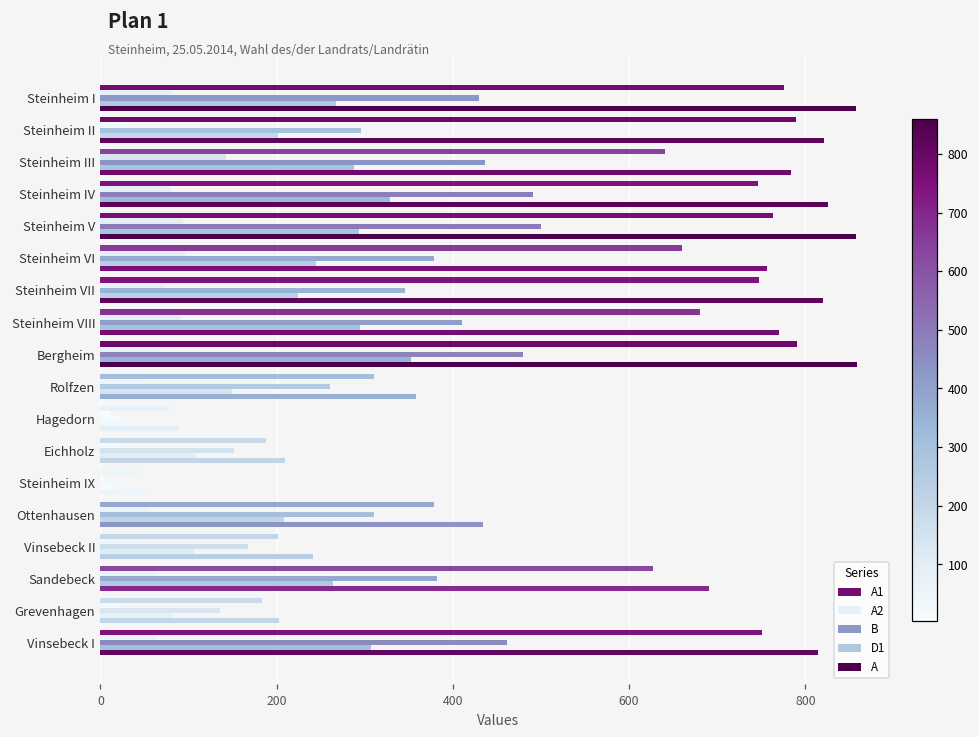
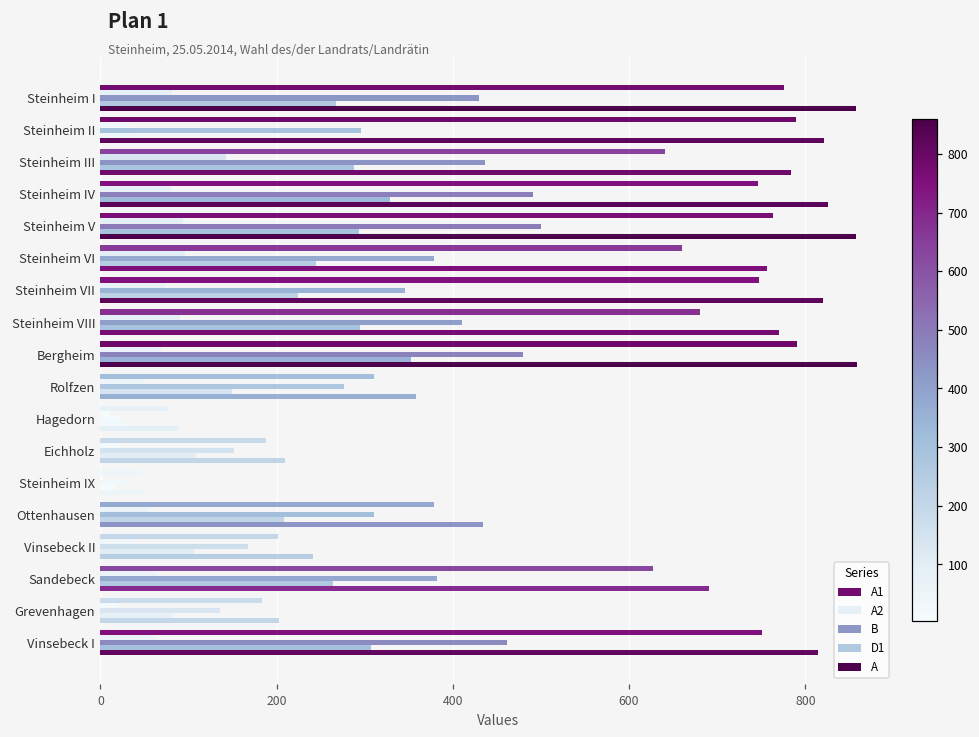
  {
    "A2": {
      "Steinheim I": 80,
      "Steinheim II": 30,
      "Steinheim III": 140,
      "Steinheim IV": 80,
      "Steinheim V": 90,
      "Steinheim VI": 100,
      "Steinheim VII": 70,
      "Steinheim VIII": 90,
      "Bergheim": 70,
      "Rolfzen": 50,
      "Hagedorn": 10,
      "Eichholz": 20,
      "Ottenhausen": 60,
      "Vinsebeck II": 40,
      "Sandebeck": 60,
      "Grevenhagen": 20,
      "Vinsebeck I": 60
    },
    "B": {
      "Steinheim I": 430,
      "Steinheim II": 300,
      "Steinheim III": 440,
      "Steinheim IV": 490,
      "Steinheim V": 500,
      "Steinheim VI": 380,
      "Steinheim VII": 350,
      "Steinheim VIII": 410,
      "Bergheim": 480,
-     "Rolfzen": 260,
+     "Rolfzen": 280,
      "Hagedorn": 20,
      "Eichholz": 150,
      "Steinheim IX": 30,
      "Ottenhausen": 310,
      "Vinsebeck II": 170,
      "Sandebeck": 380,
      "Grevenhagen": 140,
      "Vinsebeck I": 460
    },
    "D1": {
      "Steinheim I": 270,
-     "Steinheim II": 200,
+     "Steinheim II": 40,
      "Steinheim III": 290,
      "Steinheim IV": 330,
      "Steinheim V": 290,
      "Steinheim VI": 250,
      "Steinheim VII": 220,
      "Steinheim VIII": 300,
      "Bergheim": 350,
      "Rolfzen": 150,
      "Hagedorn": 30,
      "Eichholz": 110,
      "Steinheim IX": 20,
      "Ottenhausen": 210,
      "Vinsebeck II": 110,
      "Sandebeck": 260,
      "Grevenhagen": 80,
      "Vinsebeck I": 310
    }
  }
